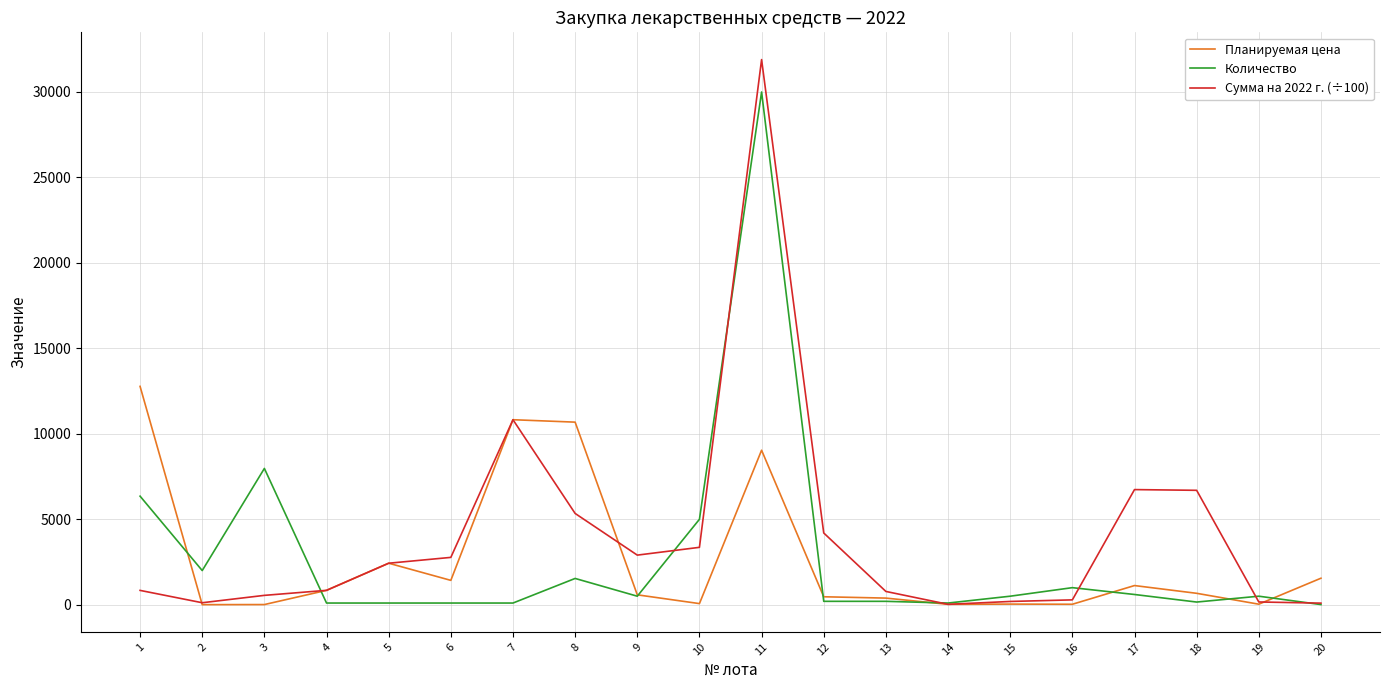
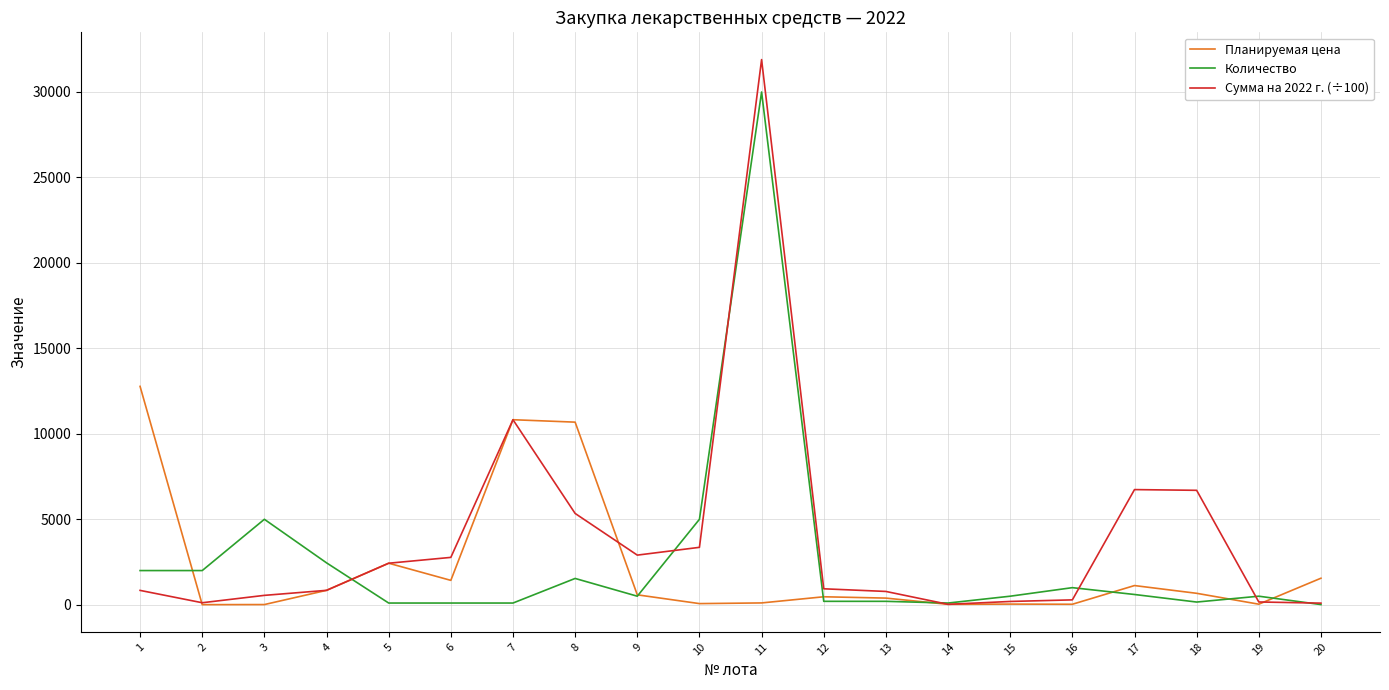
  {
    "Планируемая цена": {
      "1": 12800,
      "3": 0,
      "6": 1400,
      "8": 10700,
      "10": 100,
-     "11": 9000,
+     "11": 100,
      "12": 500,
      "13": 400,
      "15": 0,
      "16": 0,
      "17": 1100,
      "18": 700,
      "20": 1600
    },
    "Количество": {
-     "1": 6400,
+     "1": 2000,
      "2": 2000,
-     "3": 8000,
-     "4": 100,
+     "3": 5000,
+     "4": 2500,
      "5": 100,
      "6": 100,
      "7": 100,
      "8": 1500,
      "10": 5000,
      "11": 30000,
      "12": 200,
      "13": 200,
      "15": 500,
      "16": 1000,
      "17": 600,
      "18": 200,
      "19": 500
    },
    "Сумма на 2022 г. (÷100)": {
      "1": 800,
      "3": 500,
      "6": 2800,
      "8": 5300,
      "9": 2900,
      "10": 3400,
      "11": 31900,
-     "12": 4200,
+     "12": 900,
      "13": 800,
      "15": 200,
      "16": 300,
      "17": 6700,
      "18": 6700
    }
  }
